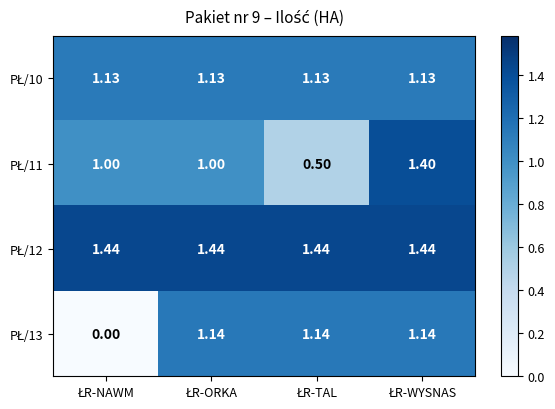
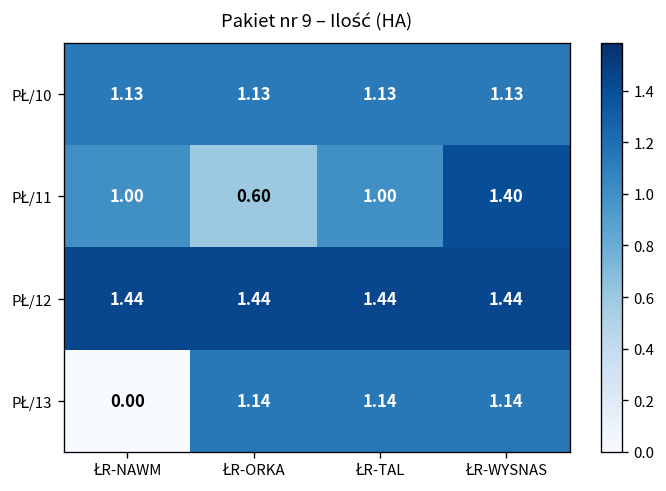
  {
    "PŁ/10": {
      "ŁR-NAWM": 1.13,
      "ŁR-ORKA": 1.13,
      "ŁR-TAL": 1.13,
      "ŁR-WYSNAS": 1.13
    },
    "PŁ/11": {
      "ŁR-NAWM": 1.00,
-     "ŁR-ORKA": 1.00,
-     "ŁR-TAL": 0.50,
+     "ŁR-ORKA": 0.60,
+     "ŁR-TAL": 1.00,
      "ŁR-WYSNAS": 1.40
    },
    "PŁ/12": {
      "ŁR-NAWM": 1.44,
      "ŁR-ORKA": 1.44,
      "ŁR-TAL": 1.44,
      "ŁR-WYSNAS": 1.44
    },
    "PŁ/13": {
      "ŁR-NAWM": 0.00,
      "ŁR-ORKA": 1.14,
      "ŁR-TAL": 1.14,
      "ŁR-WYSNAS": 1.14
    }
  }
